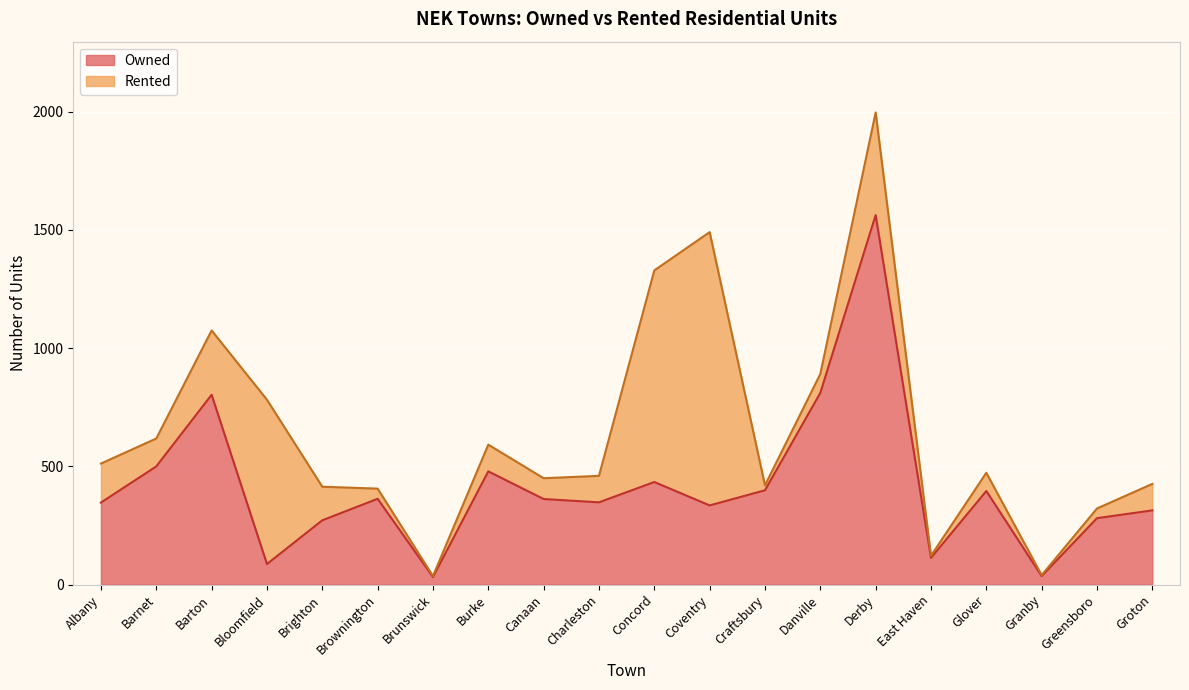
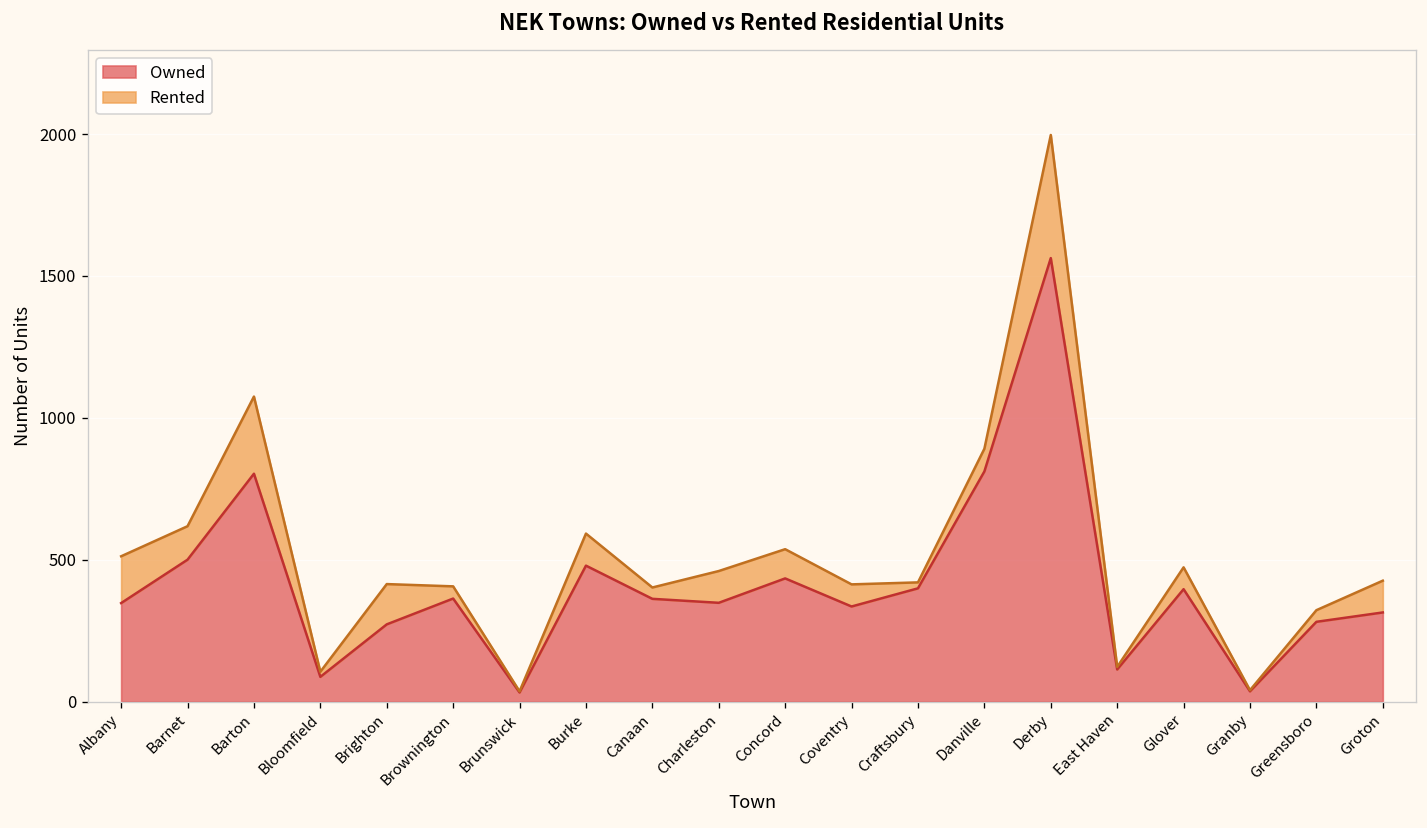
  {
    "Owned": {
      "Albany": 350,
      "Barnet": 500,
      "Barton": 800,
      "Bloomfield": 90,
      "Brighton": 270,
      "Brownington": 360,
      "Burke": 480,
      "Canaan": 360,
      "Charleston": 350,
      "Concord": 430,
      "Coventry": 340,
      "Craftsbury": 400,
      "Danville": 810,
      "Derby": 1560,
      "Glover": 400,
      "Greensboro": 280,
      "Groton": 310
    },
    "Rented": {
      "Albany": 170,
      "Barnet": 120,
      "Barton": 270,
-     "Bloomfield": 700,
+     "Bloomfield": 20,
      "Brighton": 140,
      "Brownington": 40,
      "Burke": 110,
-     "Canaan": 90,
+     "Canaan": 40,
      "Charleston": 110,
-     "Concord": 900,
-     "Coventry": 1160,
+     "Concord": 100,
+     "Coventry": 80,
      "Craftsbury": 20,
      "Danville": 80,
      "Derby": 430,
      "Glover": 80,
      "Greensboro": 40,
      "Groton": 110
    }
  }
